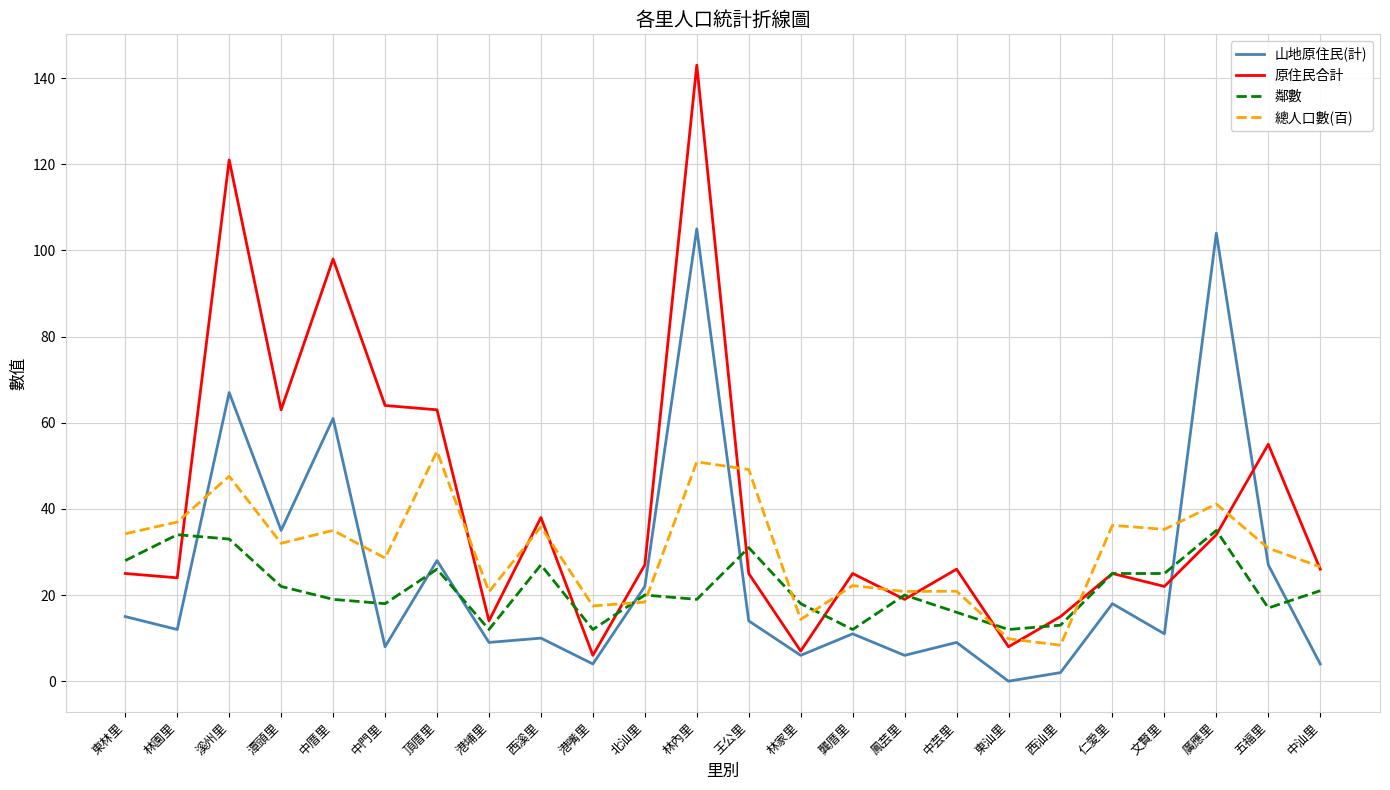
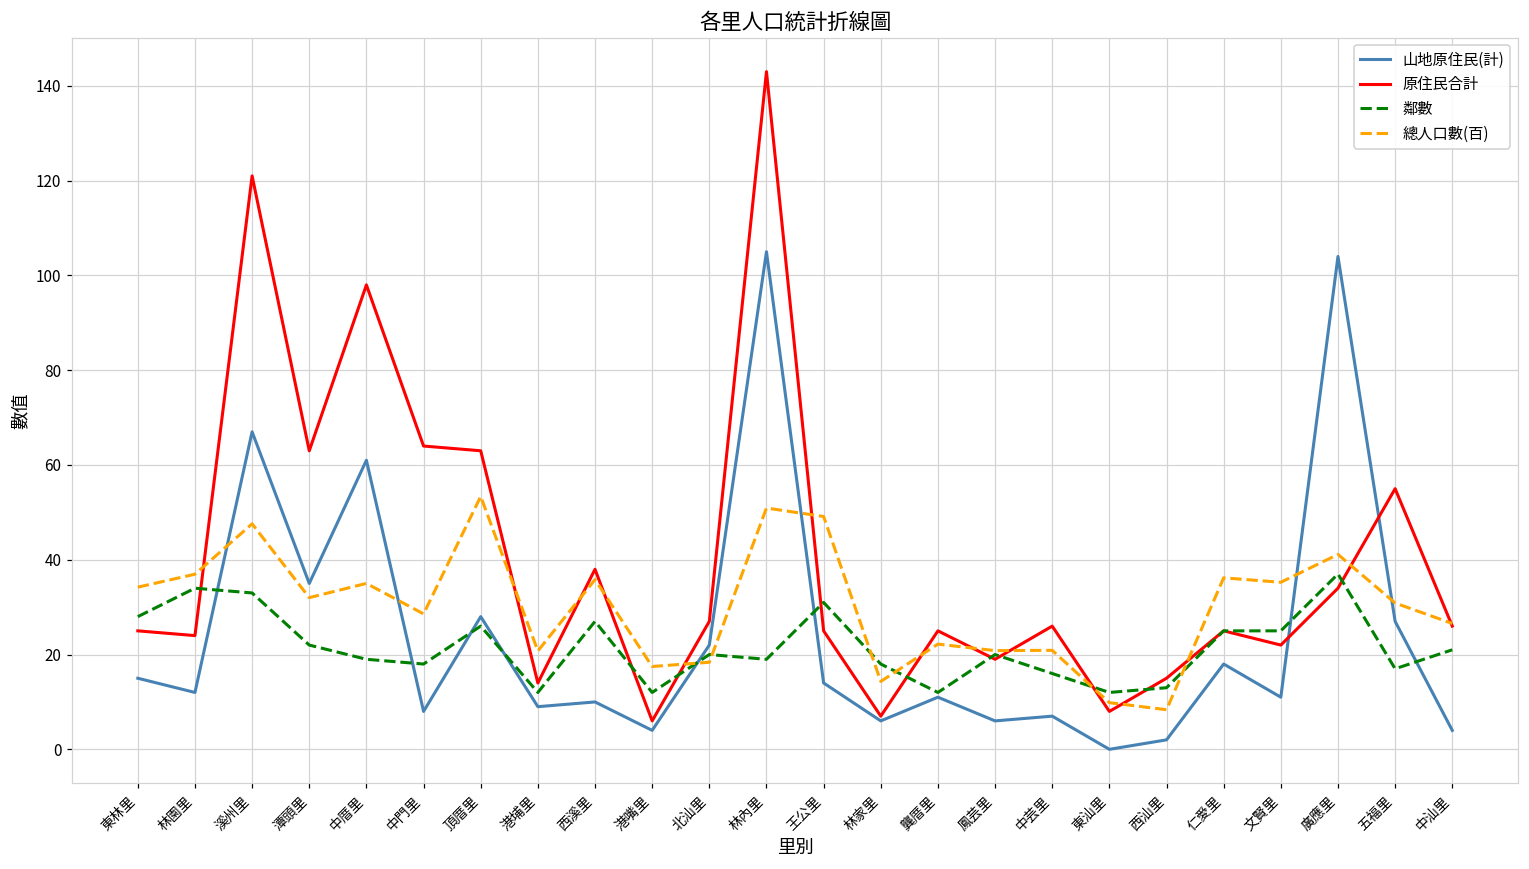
  {
    "山地原住民(計)": {
      "東林里": 15,
      "林園里": 12,
      "溪州里": 67,
      "潭頭里": 35,
      "中厝里": 61,
      "中門里": 8,
      "頂厝里": 28,
      "港埔里": 9,
      "西溪里": 10,
      "港嘴里": 4,
      "北汕里": 22,
      "林內里": 105,
      "王公里": 14,
      "林家里": 6,
      "龔厝里": 11,
      "鳳芸里": 6,
-     "中芸里": 9,
+     "中芸里": 7,
      "東汕里": 0,
      "西汕里": 2,
      "仁愛里": 18,
      "文賢里": 11,
      "廣應里": 104,
      "五福里": 27,
      "中汕里": 4
    },
    "原住民合計": {
      "東林里": 25,
      "林園里": 24,
      "溪州里": 121,
      "潭頭里": 63,
      "中厝里": 98,
      "中門里": 64,
      "頂厝里": 63,
      "港埔里": 14,
      "西溪里": 38,
      "港嘴里": 6,
      "北汕里": 27,
      "林內里": 143,
      "王公里": 25,
      "林家里": 7,
      "龔厝里": 25,
      "鳳芸里": 19,
      "中芸里": 26,
      "東汕里": 8,
      "西汕里": 15,
      "文賢里": 22,
      "廣應里": 34,
      "五福里": 55
    },
    "鄰數": {
      "東林里": 28,
      "林園里": 34,
      "溪州里": 33,
      "潭頭里": 22,
      "中厝里": 19,
      "中門里": 18,
      "頂厝里": 26,
      "港埔里": 12,
      "西溪里": 27,
      "港嘴里": 12,
      "北汕里": 20,
      "林內里": 19,
      "王公里": 31,
      "林家里": 18,
      "龔厝里": 12,
      "鳳芸里": 20,
      "中芸里": 16,
      "東汕里": 12,
      "西汕里": 13,
      "文賢里": 25,
-     "廣應里": 35,
+     "廣應里": 37,
      "五福里": 17,
      "中汕里": 21
    },
    "總人口數(百)": {
      "東林里": 34,
      "林園里": 37,
      "溪州里": 48,
      "潭頭里": 32,
      "中厝里": 35,
      "中門里": 29,
      "頂厝里": 53,
      "港埔里": 21,
      "西溪里": 36,
      "港嘴里": 17,
      "北汕里": 18,
      "林內里": 51,
      "王公里": 49,
      "林家里": 14,
      "龔厝里": 22,
      "鳳芸里": 21,
      "中芸里": 21,
      "東汕里": 10,
      "西汕里": 8,
      "仁愛里": 36,
      "文賢里": 35,
      "廣應里": 41,
      "五福里": 31
    }
  }
